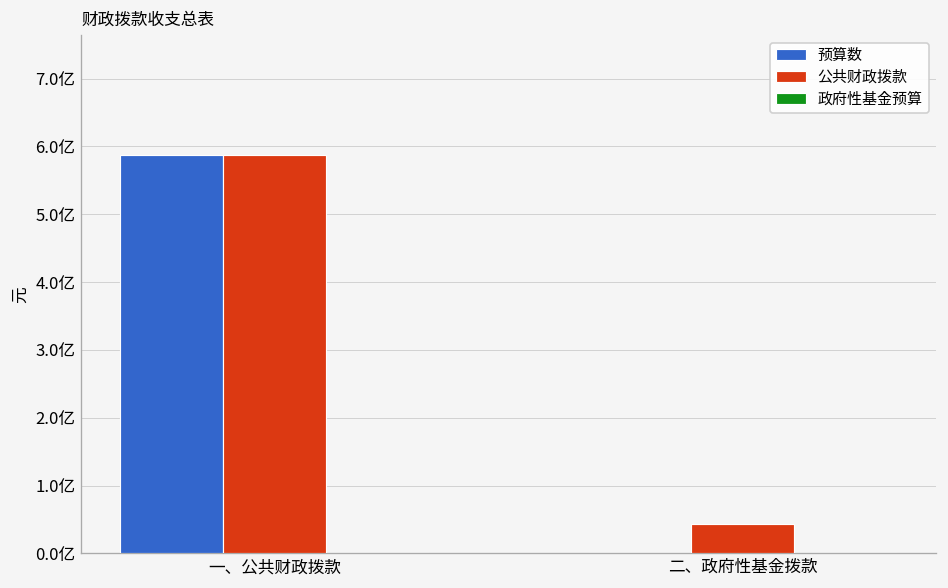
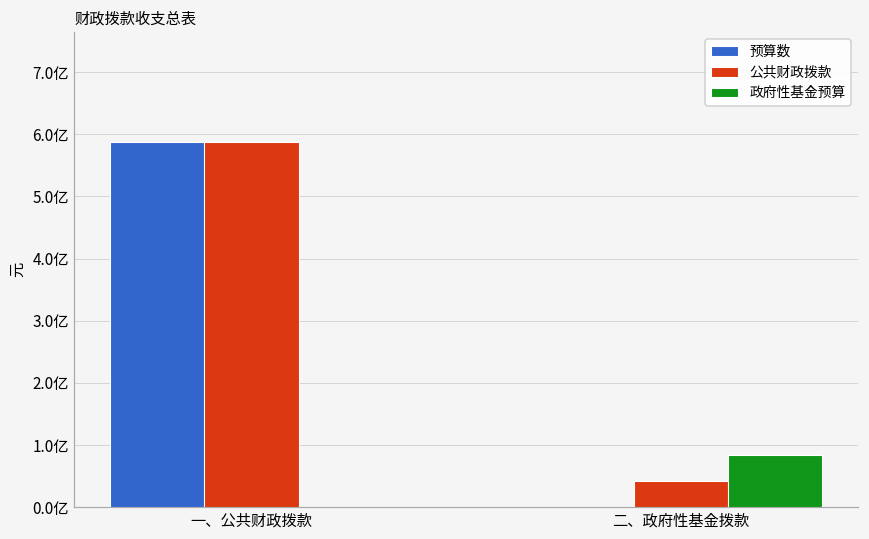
  {
    "预算数": {
      "一、公共财政拨款": "5.9亿",
      "二、政府性基金拨款": "0.0亿"
    },
    "公共财政拨款": {
      "一、公共财政拨款": "5.9亿",
      "二、政府性基金拨款": "0.4亿"
    },
    "政府性基金预算": {
      "一、公共财政拨款": "0.0亿",
-     "二、政府性基金拨款": "0.0亿"
+     "二、政府性基金拨款": "0.8亿"
    }
  }
